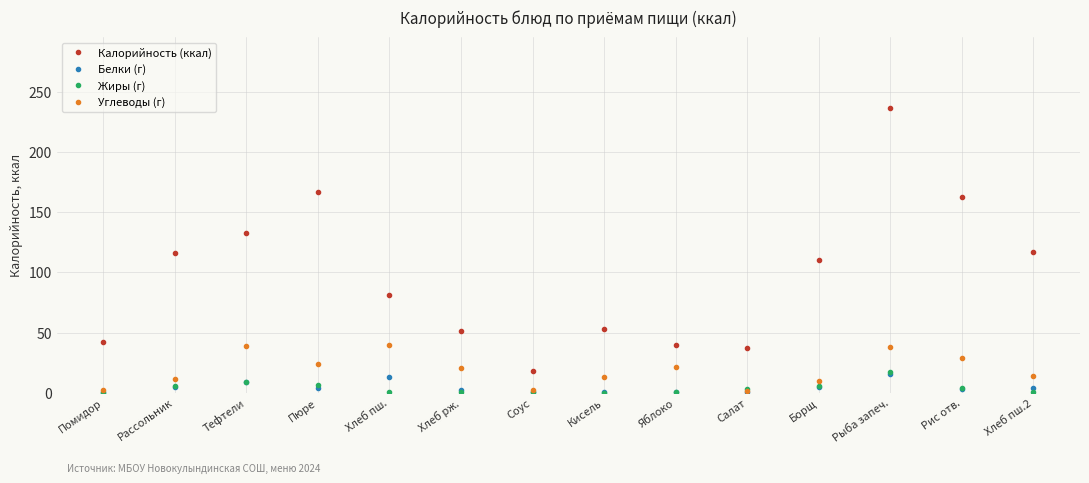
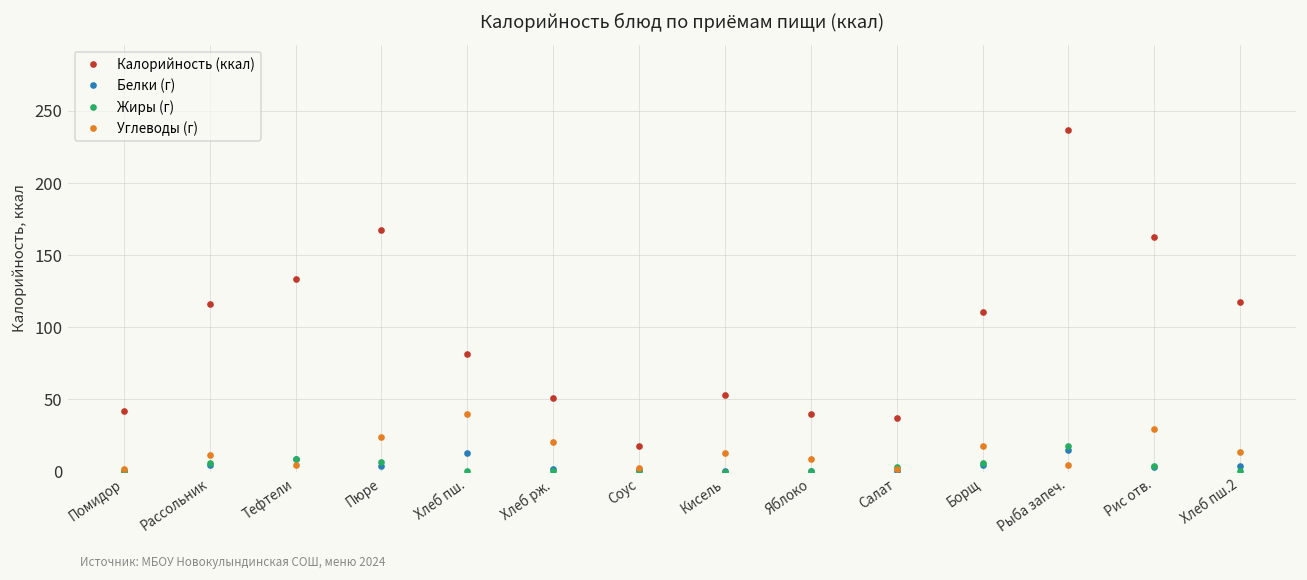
  {
    "Калорийность (ккал)": {
      "Помидор": 42,
      "Рассольник": 116,
      "Тефтели": 133,
      "Пюре": 167,
      "Хлеб пш.": 82,
      "Хлеб рж.": 51,
      "Соус": 18,
      "Кисель": 53,
      "Яблоко": 40,
      "Салат": 38,
      "Борщ": 110,
      "Рыба запеч.": 237,
      "Рис отв.": 163,
      "Хлеб пш.2": 117
    },
    "Белки (г)": {
      "Пюре": 4,
      "Хлеб пш.": 13,
      "Рыба запеч.": 15,
      "Хлеб пш.2": 4
    },
    "Жиры (г)": {
      "Пюре": 6,
      "Хлеб пш.": 0,
      "Рыба запеч.": 18,
      "Хлеб пш.2": 0
    },
    "Углеводы (г)": {
      "Рассольник": 12,
-     "Тефтели": 39,
+     "Тефтели": 5,
      "Пюре": 24,
      "Хлеб пш.": 40,
      "Хлеб рж.": 21,
      "Кисель": 13,
-     "Яблоко": 21,
-     "Борщ": 10,
-     "Рыба запеч.": 38,
+     "Яблоко": 9,
+     "Борщ": 18,
+     "Рыба запеч.": 4,
      "Рис отв.": 29,
      "Хлеб пш.2": 14
    }
  }
